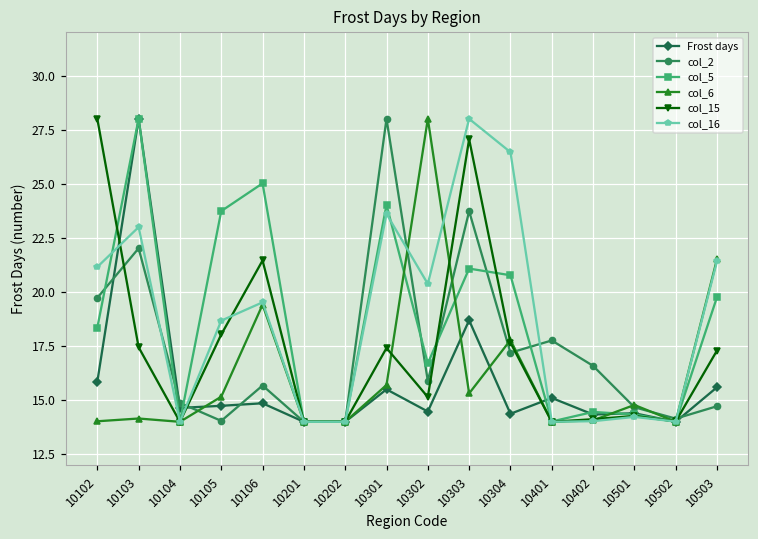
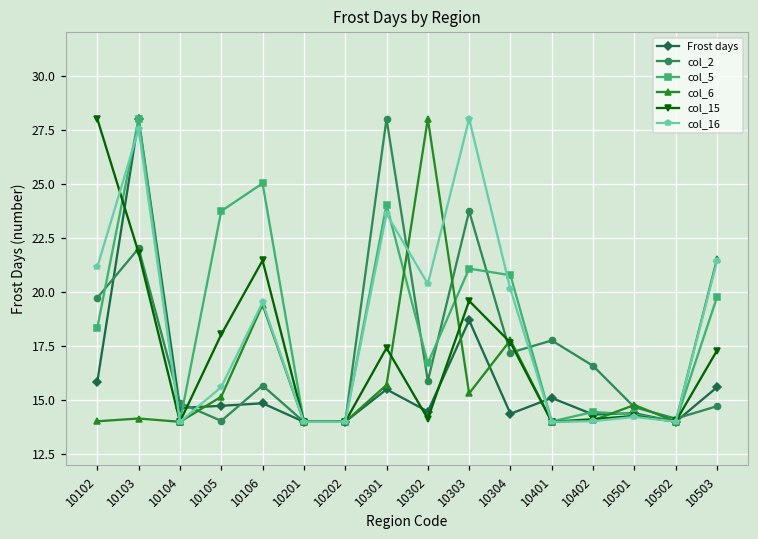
  {
    "col_15": {
      "10102": 28.0,
-     "10103": 17.4,
+     "10103": 21.8,
      "10105": 18.0,
      "10106": 21.5,
      "10301": 17.4,
-     "10302": 15.1,
-     "10303": 27.1,
+     "10302": 14.1,
+     "10303": 19.6,
      "10503": 17.3
    },
    "col_16": {
      "10102": 21.2,
-     "10103": 23.0,
-     "10105": 18.7,
+     "10103": 27.5,
+     "10105": 15.6,
      "10301": 23.6,
      "10302": 20.4,
      "10303": 28.0,
-     "10304": 26.5
+     "10304": 20.1
    }
  }
